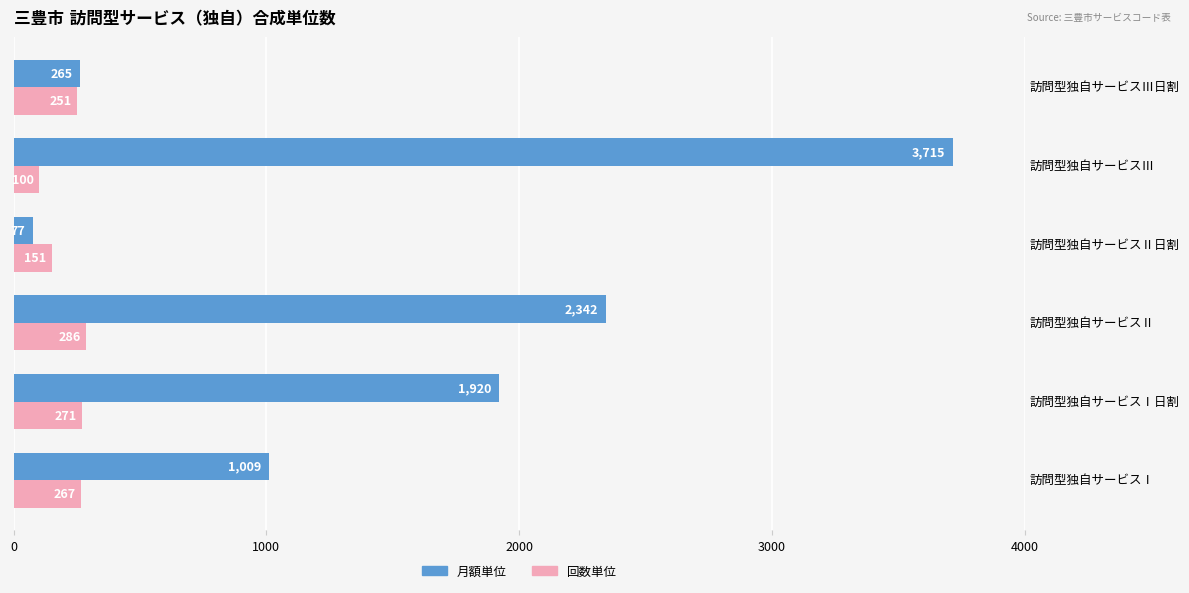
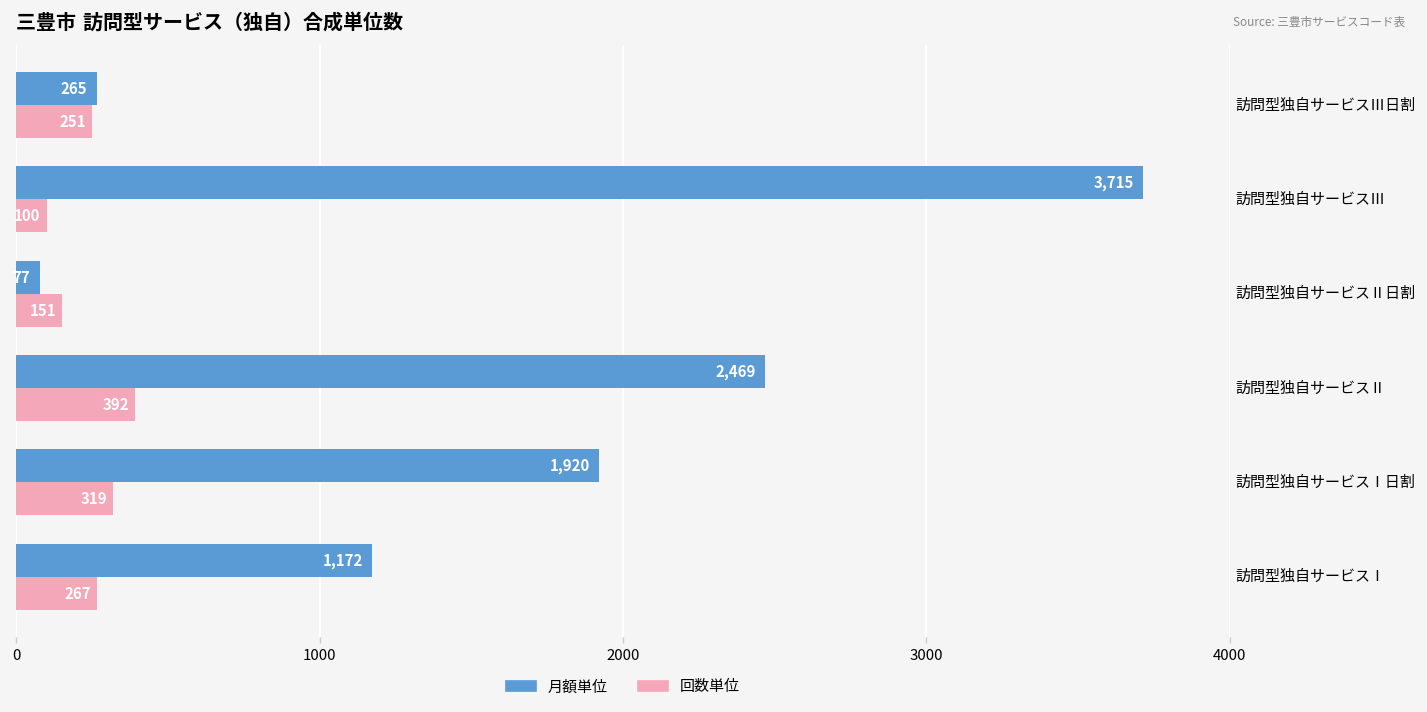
  {
    "月額単位": {
      "訪問型独自サービスⅢ日割": "265",
      "訪問型独自サービスⅢ": "3,715",
      "訪問型独自サービスⅡ日割": "77",
-     "訪問型独自サービスⅡ": "2,342",
+     "訪問型独自サービスⅡ": "2,469",
      "訪問型独自サービスⅠ日割": "1,920",
-     "訪問型独自サービスⅠ": "1,009"
+     "訪問型独自サービスⅠ": "1,172"
    },
    "回数単位": {
      "訪問型独自サービスⅢ日割": "251",
      "訪問型独自サービスⅢ": "100",
      "訪問型独自サービスⅡ日割": "151",
-     "訪問型独自サービスⅡ": "286",
-     "訪問型独自サービスⅠ日割": "271",
+     "訪問型独自サービスⅡ": "392",
+     "訪問型独自サービスⅠ日割": "319",
      "訪問型独自サービスⅠ": "267"
    }
  }
